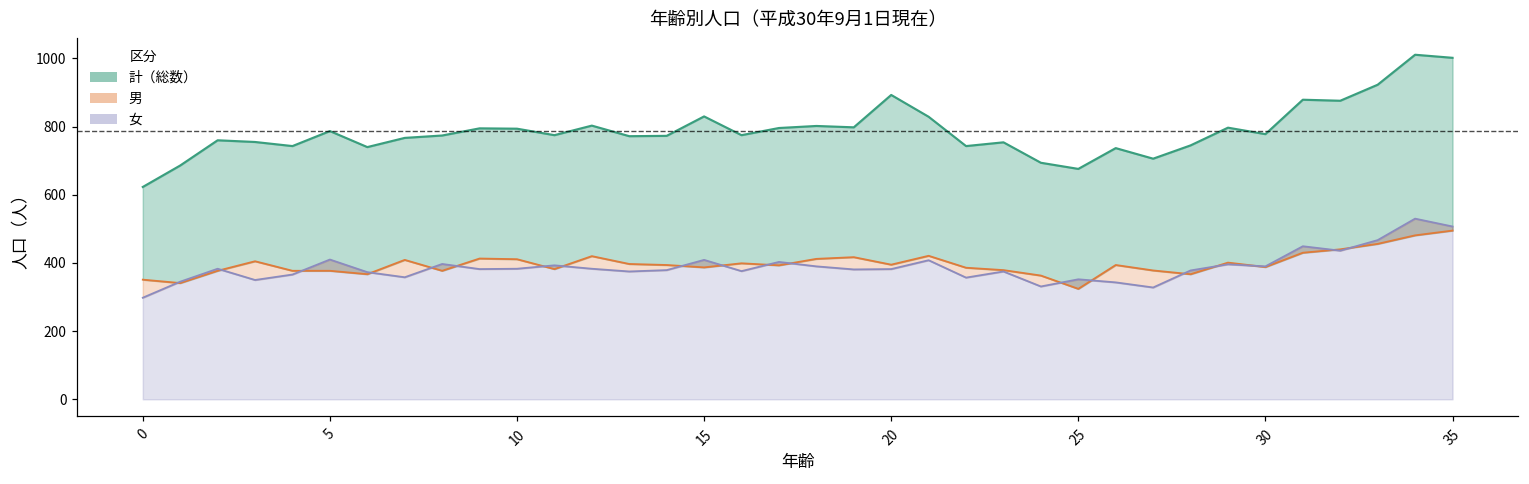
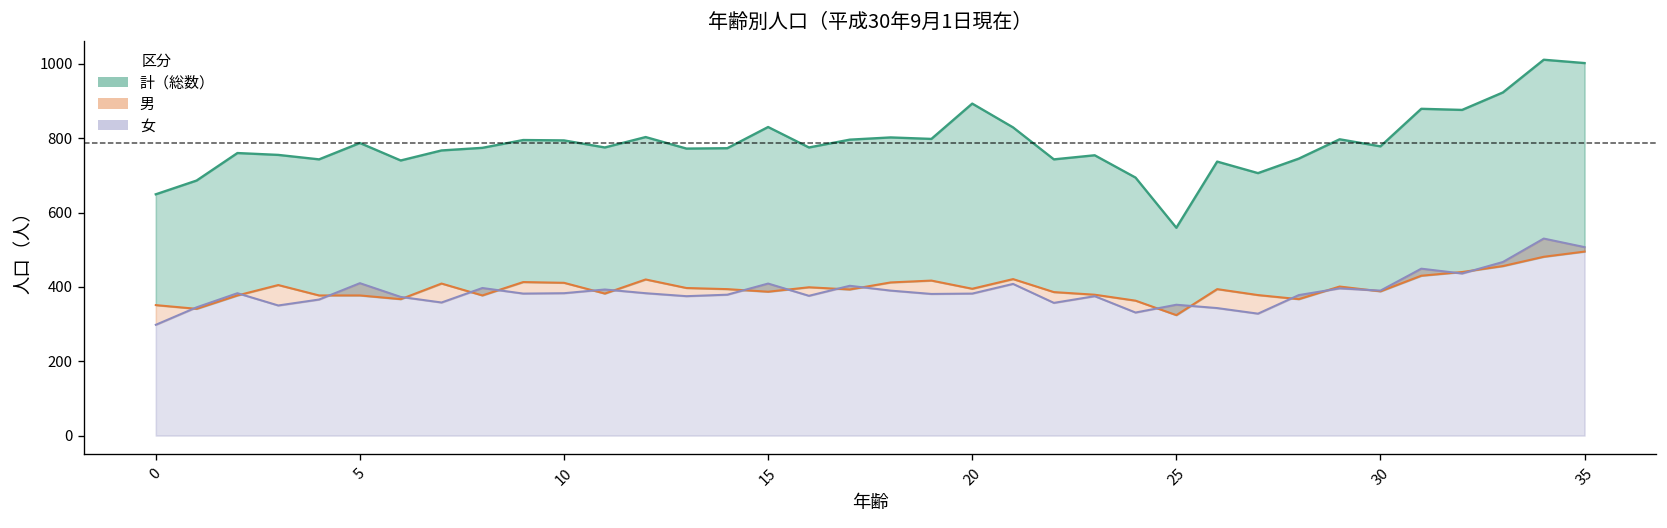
  {
    "計（総数）": {
-     "0": 620,
+     "0": 650,
      "5": 790,
      "10": 790,
      "15": 830,
      "20": 890,
-     "25": 680,
+     "25": 560,
      "30": 780,
      "35": 1000
    }
  }
